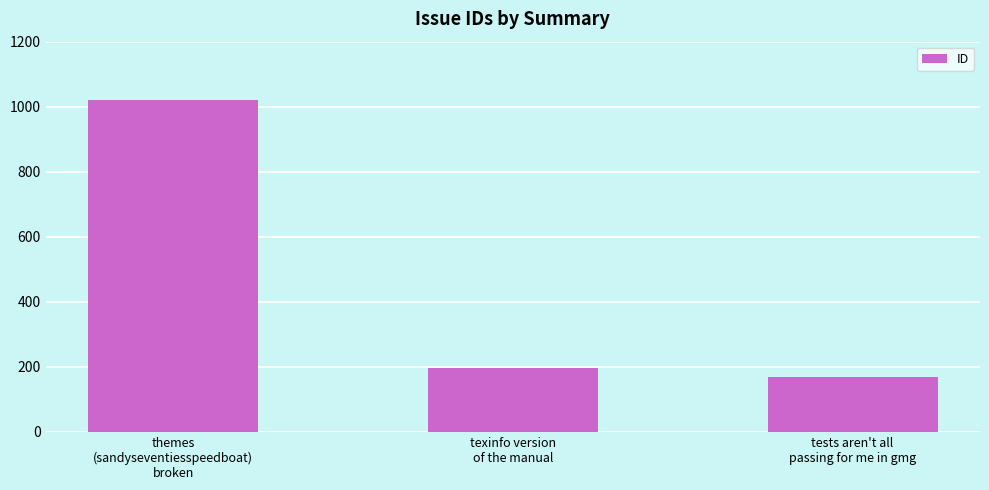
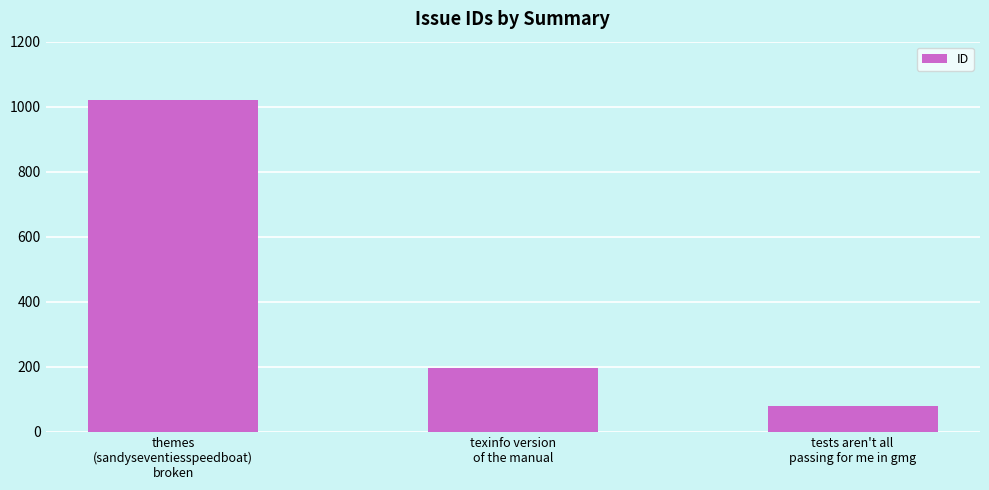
  {
    "themes (sandyseventiesspeedboat) broken": 1020,
    "texinfo version of the manual": 200,
-   "tests aren't all passing for me in gmg": 170
+   "tests aren't all passing for me in gmg": 80
  }
